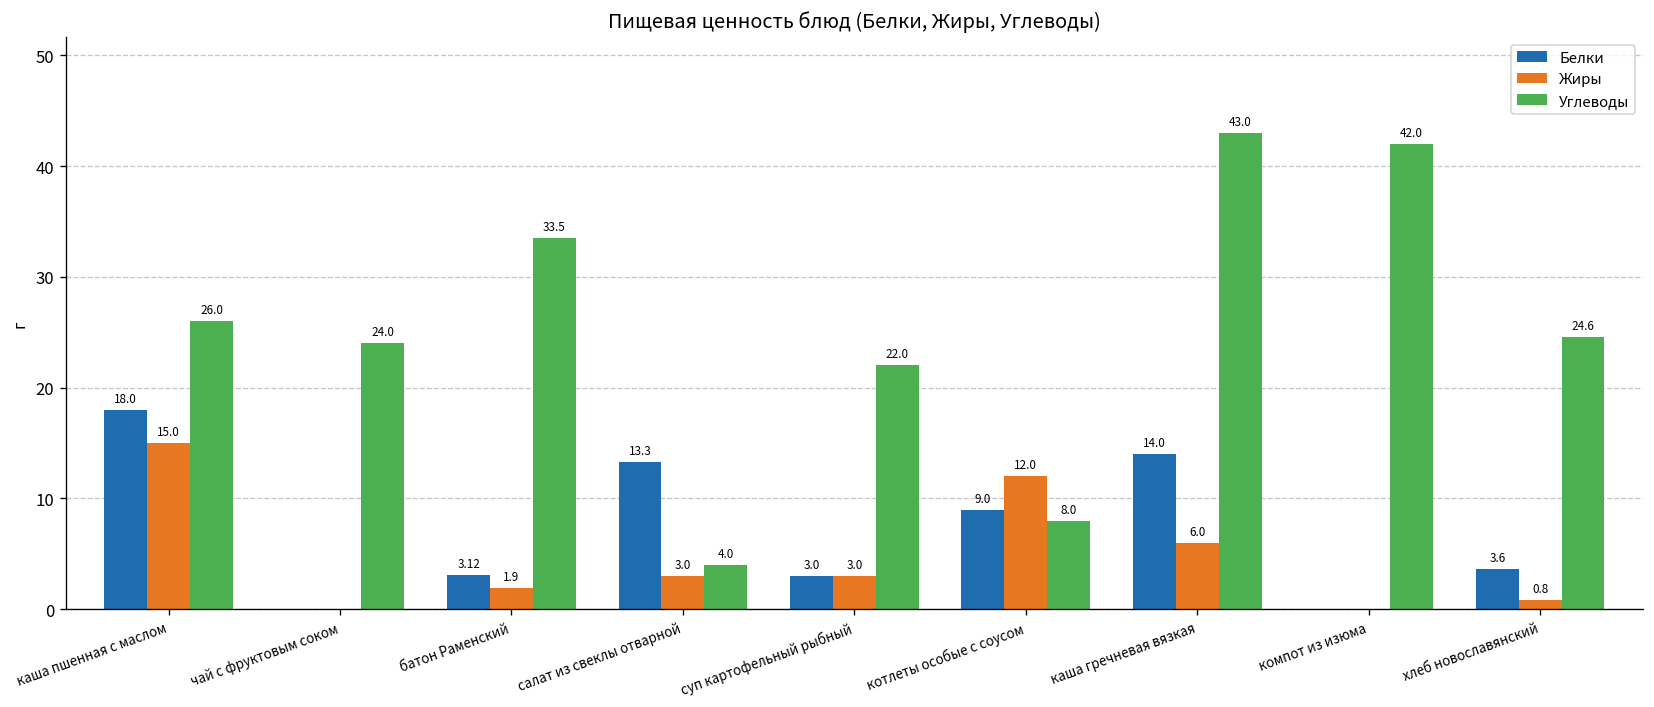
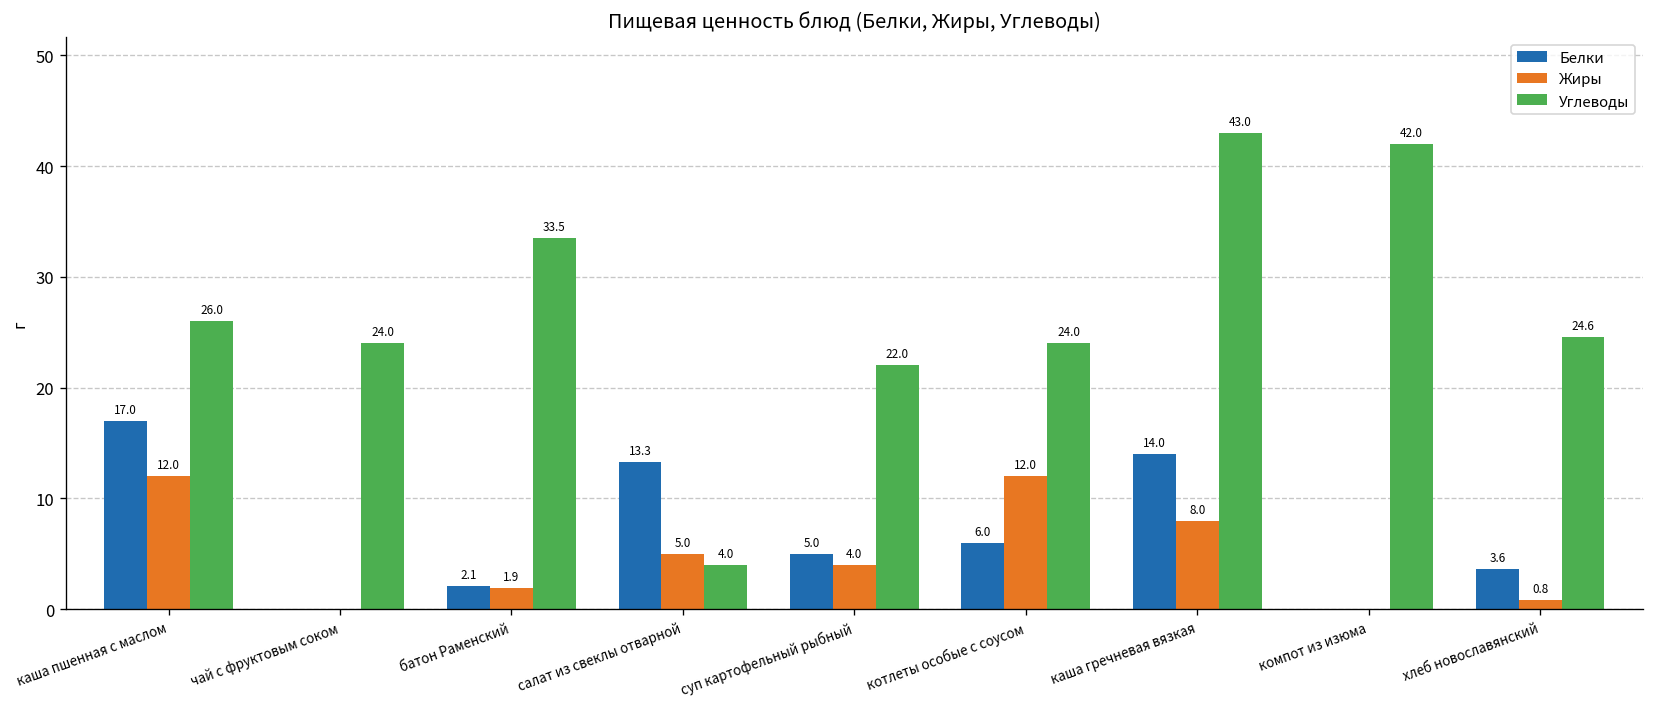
  {
    "Белки": {
-     "каша пшенная с маслом": 18.0,
-     "батон Раменский": 3.12,
+     "каша пшенная с маслом": 17.0,
+     "батон Раменский": 2.1,
      "салат из свеклы отварной": 13.3,
-     "суп картофельный рыбный": 3.0,
-     "котлеты особые с соусом": 9.0,
+     "суп картофельный рыбный": 5.0,
+     "котлеты особые с соусом": 6.0,
      "каша гречневая вязкая": 14.0,
      "хлеб новославянский": 3.6
    },
    "Жиры": {
-     "каша пшенная с маслом": 15.0,
+     "каша пшенная с маслом": 12.0,
      "батон Раменский": 1.9,
-     "салат из свеклы отварной": 3.0,
-     "суп картофельный рыбный": 3.0,
+     "салат из свеклы отварной": 5.0,
+     "суп картофельный рыбный": 4.0,
      "котлеты особые с соусом": 12.0,
-     "каша гречневая вязкая": 6.0,
+     "каша гречневая вязкая": 8.0,
      "хлеб новославянский": 0.8
    },
    "Углеводы": {
      "каша пшенная с маслом": 26.0,
      "чай с фруктовым соком": 24.0,
      "батон Раменский": 33.5,
      "салат из свеклы отварной": 4.0,
      "суп картофельный рыбный": 22.0,
-     "котлеты особые с соусом": 8.0,
+     "котлеты особые с соусом": 24.0,
      "каша гречневая вязкая": 43.0,
      "компот из изюма": 42.0,
      "хлеб новославянский": 24.6
    }
  }
